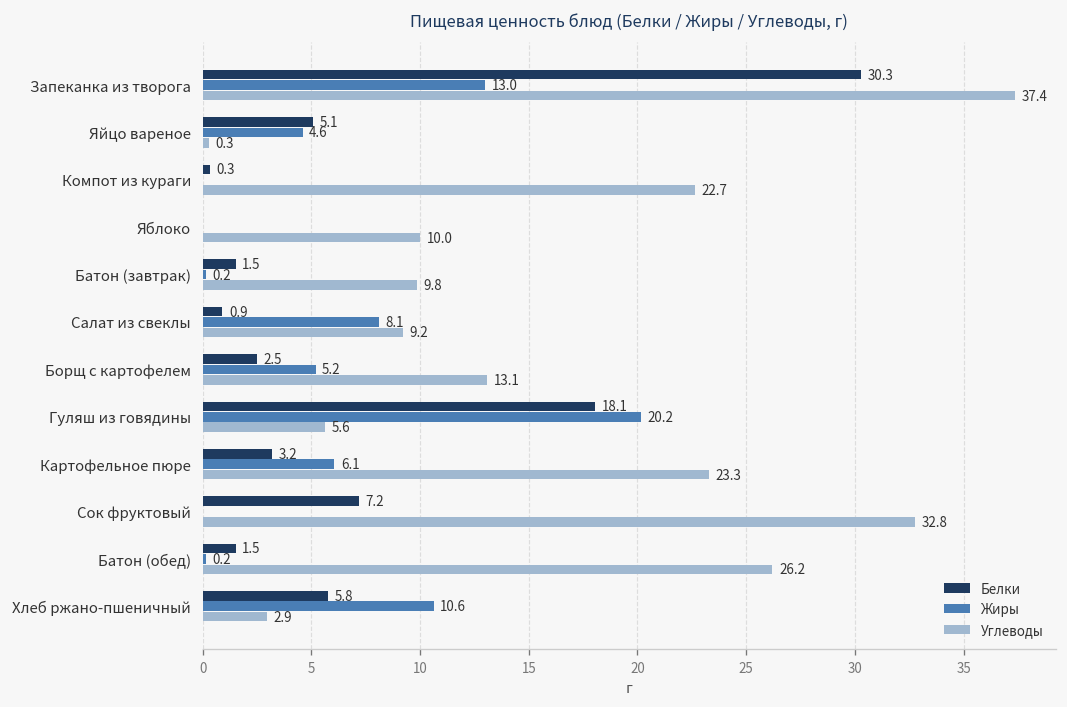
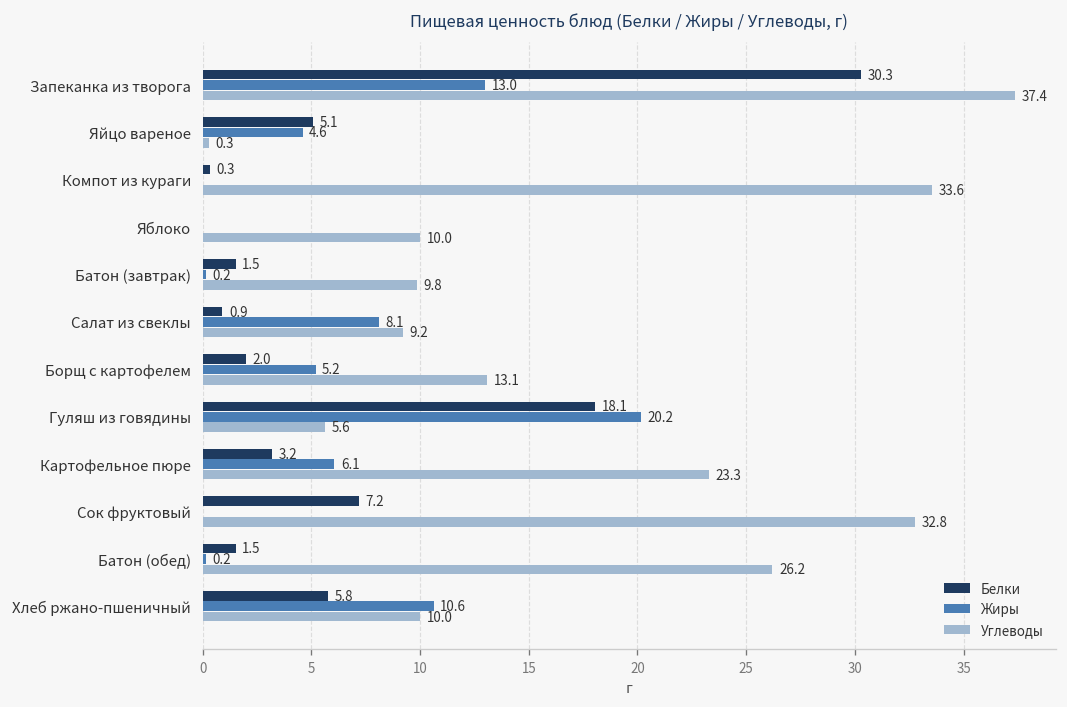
  {
    "Белки": {
      "Запеканка из творога": 30.3,
      "Яйцо вареное": 5.1,
      "Компот из кураги": 0.3,
      "Батон (завтрак)": 1.5,
      "Салат из свеклы": 0.9,
-     "Борщ с картофелем": 2.5,
+     "Борщ с картофелем": 2.0,
      "Гуляш из говядины": 18.1,
      "Картофельное пюре": 3.2,
      "Сок фруктовый": 7.2,
      "Батон (обед)": 1.5,
      "Хлеб ржано-пшеничный": 5.8
    },
    "Жиры": {
      "Запеканка из творога": 13.0,
      "Яйцо вареное": 4.6,
      "Батон (завтрак)": 0.2,
      "Салат из свеклы": 8.1,
      "Борщ с картофелем": 5.2,
      "Гуляш из говядины": 20.2,
      "Картофельное пюре": 6.1,
      "Батон (обед)": 0.2,
      "Хлеб ржано-пшеничный": 10.6
    },
    "Углеводы": {
      "Запеканка из творога": 37.4,
      "Яйцо вареное": 0.3,
-     "Компот из кураги": 22.7,
+     "Компот из кураги": 33.6,
      "Яблоко": 10.0,
      "Батон (завтрак)": 9.8,
      "Салат из свеклы": 9.2,
      "Борщ с картофелем": 13.1,
      "Гуляш из говядины": 5.6,
      "Картофельное пюре": 23.3,
      "Сок фруктовый": 32.8,
      "Батон (обед)": 26.2,
-     "Хлеб ржано-пшеничный": 2.9
+     "Хлеб ржано-пшеничный": 10.0
    }
  }
